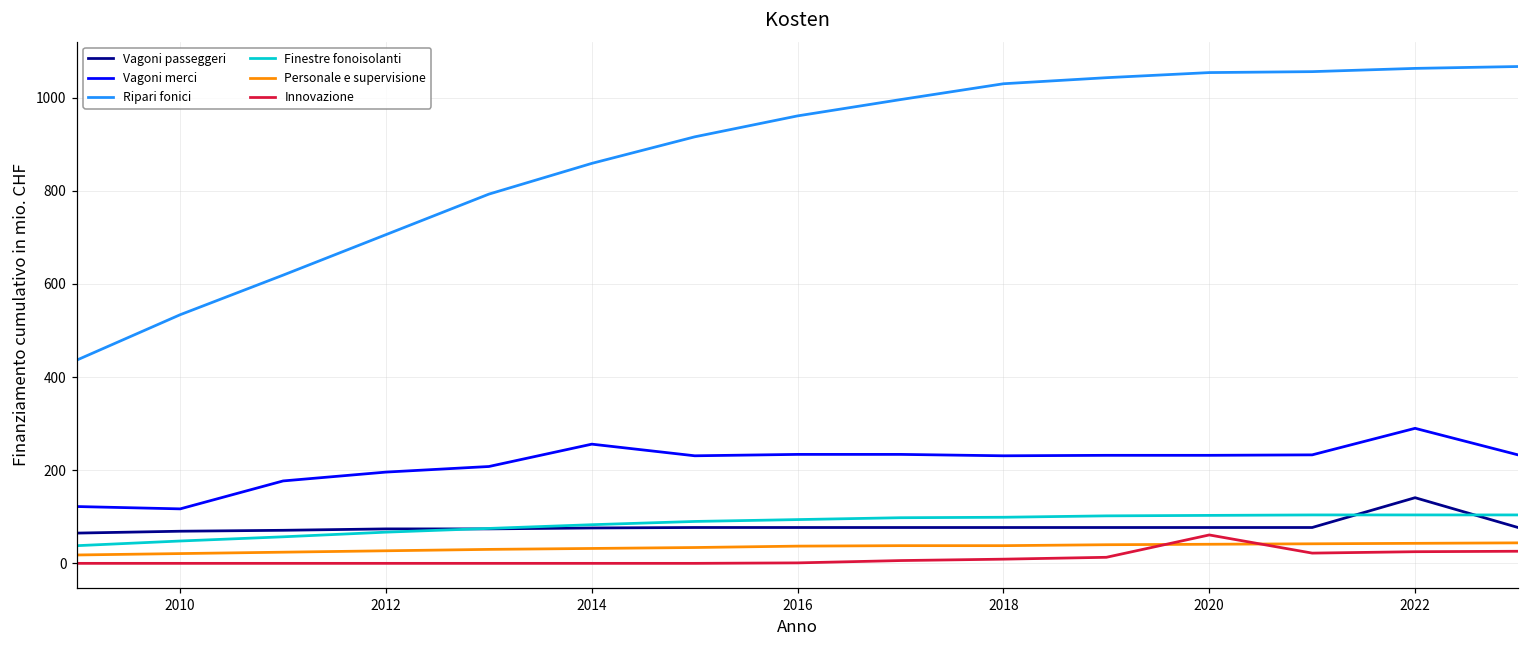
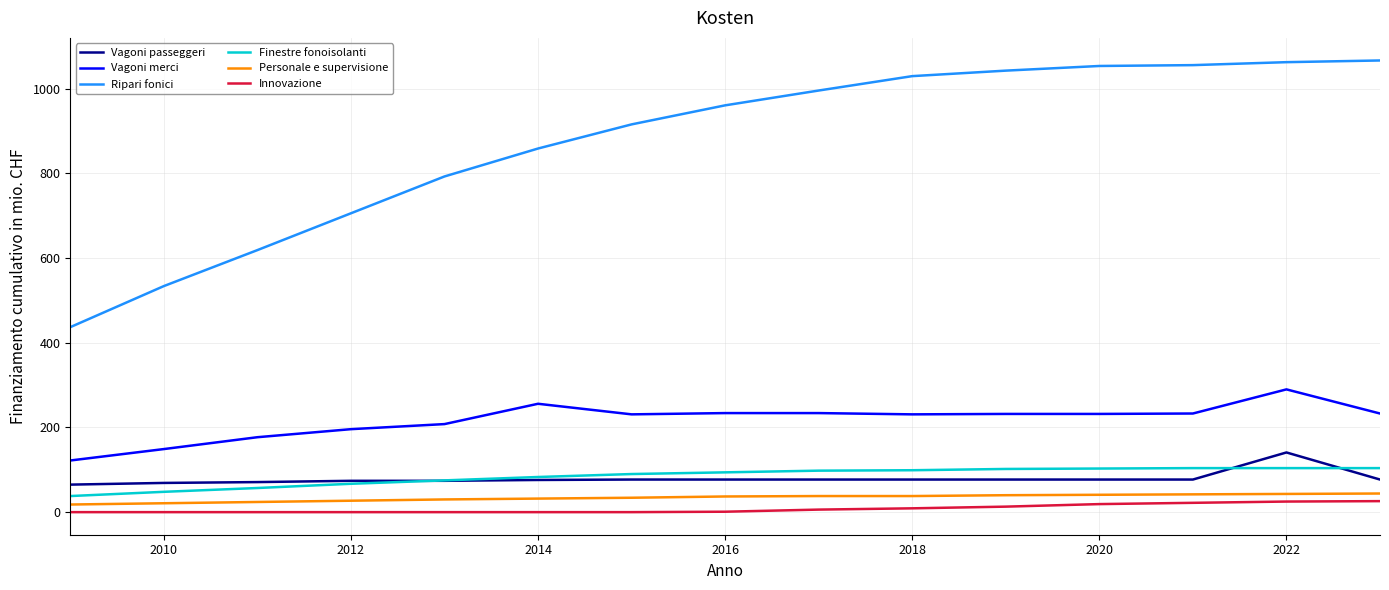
  {
    "Vagoni passeggeri": {
      "2010": 70,
      "2012": 70,
      "2014": 80,
      "2016": 80,
      "2018": 80,
      "2020": 80,
      "2022": 140
    },
    "Vagoni merci": {
-     "2010": 120,
+     "2010": 150,
      "2012": 200,
      "2014": 260,
      "2016": 230,
      "2018": 230,
      "2020": 230,
      "2022": 290
    },
    "Ripari fonici": {
      "2010": 530,
      "2012": 710,
      "2014": 860,
      "2016": 960,
      "2018": 1030,
      "2020": 1050,
      "2022": 1060
    },
    "Finestre fonoisolanti": {
      "2010": 50,
      "2012": 70,
      "2014": 80,
      "2016": 90,
      "2018": 100,
      "2020": 100,
      "2022": 100
    },
    "Personale e supervisione": {
      "2010": 20,
      "2012": 30,
      "2014": 30,
      "2016": 40,
      "2018": 40,
      "2020": 40,
      "2022": 40
    },
    "Innovazione": {
      "2010": 0,
      "2012": 0,
      "2014": 0,
      "2016": 0,
      "2018": 10,
-     "2020": 60,
+     "2020": 20,
      "2022": 30
    }
  }
